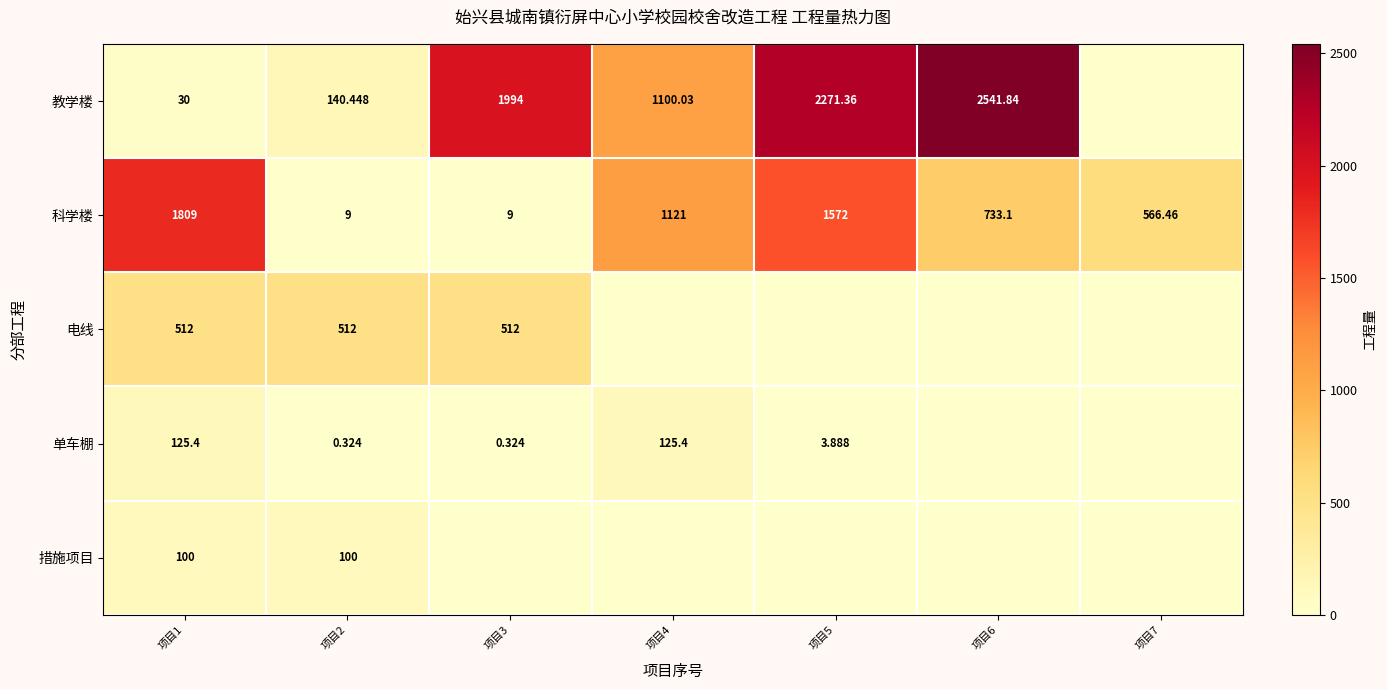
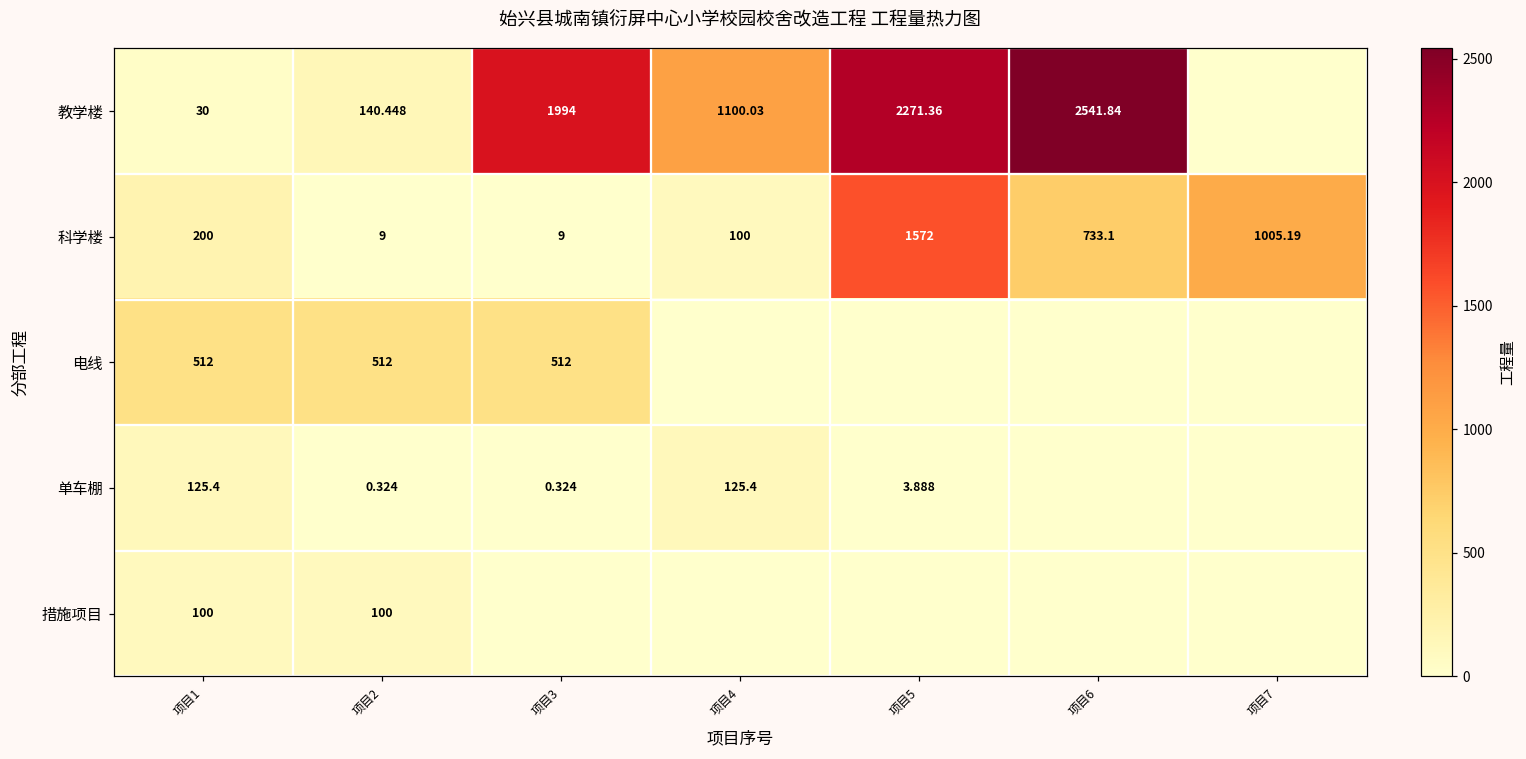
  {
    "教学楼": {
      "项目1": 30,
      "项目2": 140.448,
      "项目3": 1994,
      "项目4": 1100.03,
      "项目5": 2271.36,
      "项目6": 2541.84
    },
    "科学楼": {
-     "项目1": 1809,
+     "项目1": 200,
      "项目2": 9,
      "项目3": 9,
-     "项目4": 1121,
+     "项目4": 100,
      "项目5": 1572,
      "项目6": 733.1,
-     "项目7": 566.46
+     "项目7": 1005.19
    },
    "电线": {
      "项目1": 512,
      "项目2": 512,
      "项目3": 512
    },
    "单车棚": {
      "项目1": 125.4,
      "项目2": 0.324,
      "项目3": 0.324,
      "项目4": 125.4,
      "项目5": 3.888
    },
    "措施项目": {
      "项目1": 100,
      "项目2": 100
    }
  }
